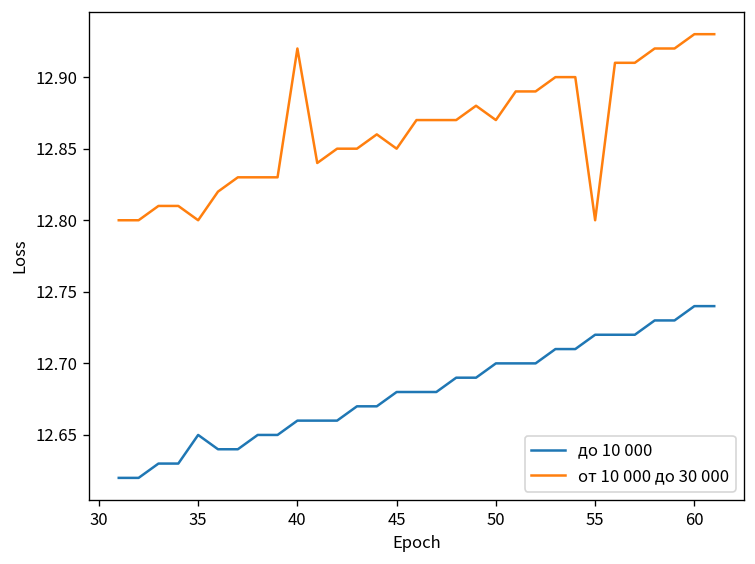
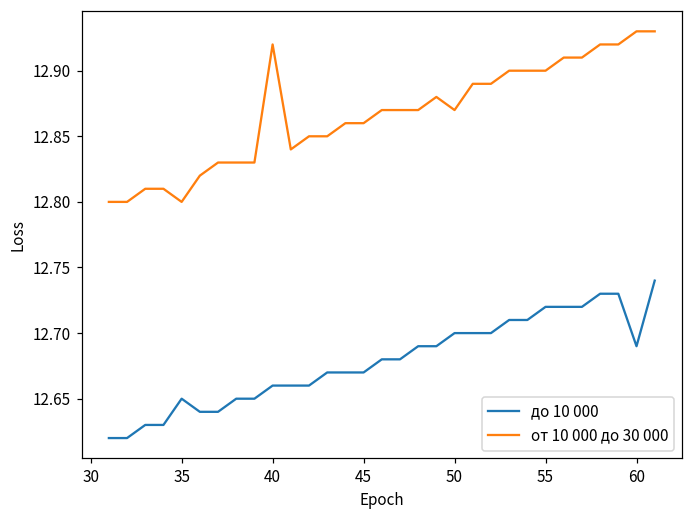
  {
    "до 10 000": {
      "35": 12.65,
      "40": 12.66,
-     "45": 12.68,
+     "45": 12.67,
      "50": 12.70,
      "55": 12.72,
-     "60": 12.74
+     "60": 12.69
    },
    "от 10 000 до 30 000": {
      "35": 12.80,
      "40": 12.92,
-     "45": 12.85,
+     "45": 12.86,
      "50": 12.87,
-     "55": 12.8,
+     "55": 12.9,
      "60": 12.93
    }
  }
